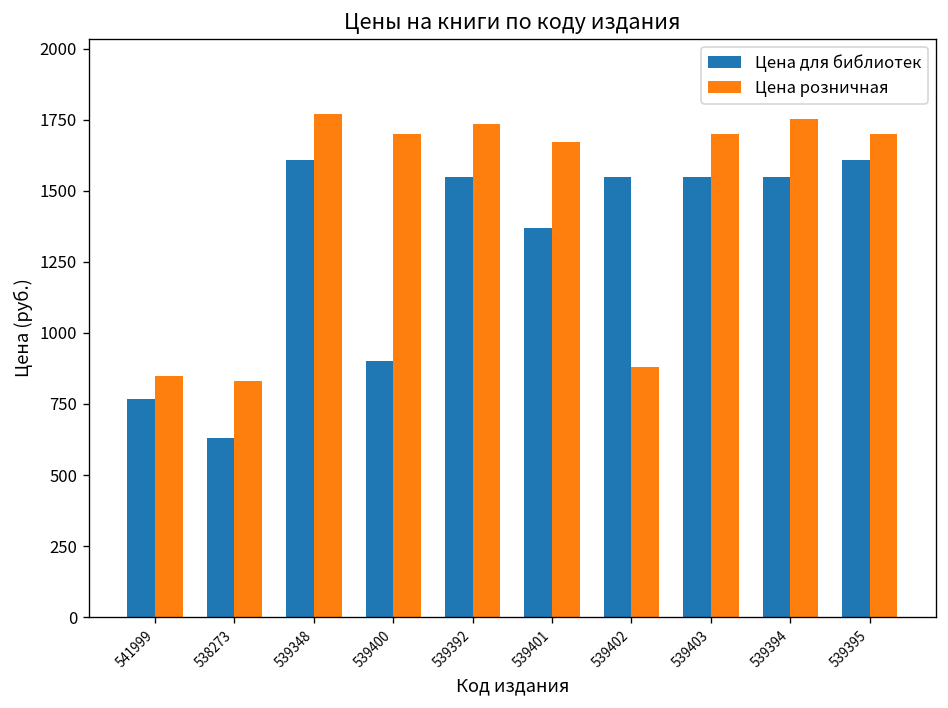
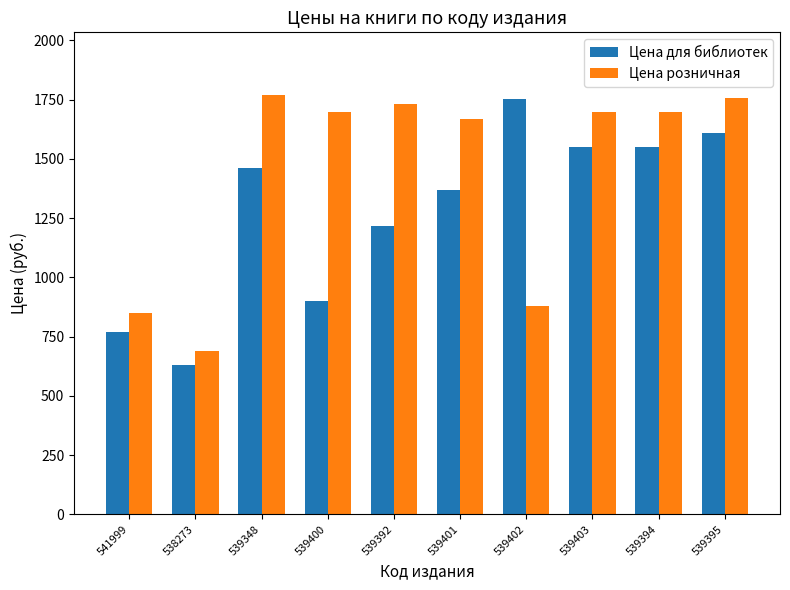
  {
    "Цена для библиотек": {
      "541999": 770,
      "538273": 630,
-     "539348": 1610,
+     "539348": 1460,
      "539400": 900,
-     "539392": 1550,
+     "539392": 1220,
      "539401": 1370,
-     "539402": 1550,
+     "539402": 1750,
      "539403": 1550,
      "539394": 1550,
      "539395": 1610
    },
    "Цена розничная": {
      "541999": 850,
-     "538273": 830,
+     "538273": 690,
      "539348": 1770,
      "539400": 1700,
      "539392": 1730,
      "539401": 1670,
      "539402": 880,
      "539403": 1700,
-     "539394": 1750,
-     "539395": 1700
+     "539394": 1700,
+     "539395": 1760
    }
  }
